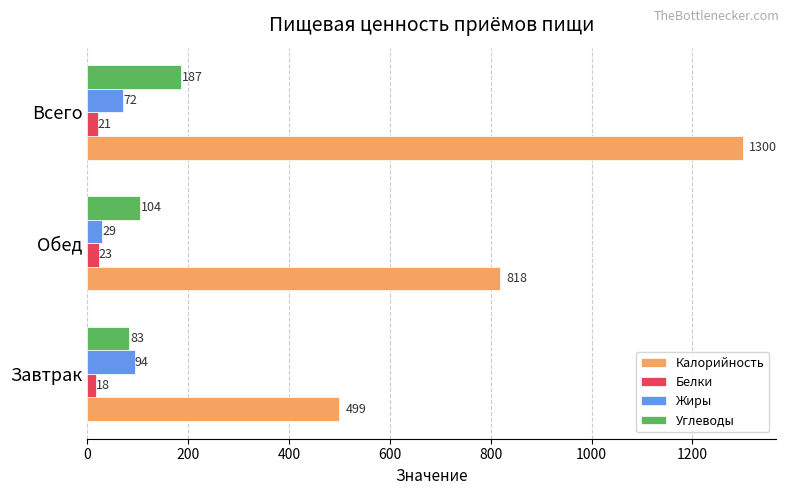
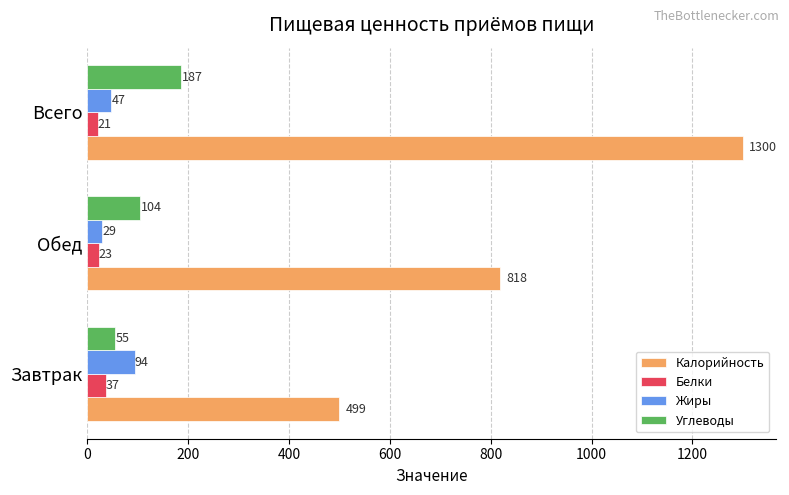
  {
    "Калорийность": {
      "Всего": 1300,
      "Обед": 818,
      "Завтрак": 499
    },
    "Белки": {
      "Всего": 21,
      "Обед": 23,
-     "Завтрак": 18
+     "Завтрак": 37
    },
    "Жиры": {
-     "Всего": 72,
+     "Всего": 47,
      "Обед": 29,
      "Завтрак": 94
    },
    "Углеводы": {
      "Всего": 187,
      "Обед": 104,
-     "Завтрак": 83
+     "Завтрак": 55
    }
  }
